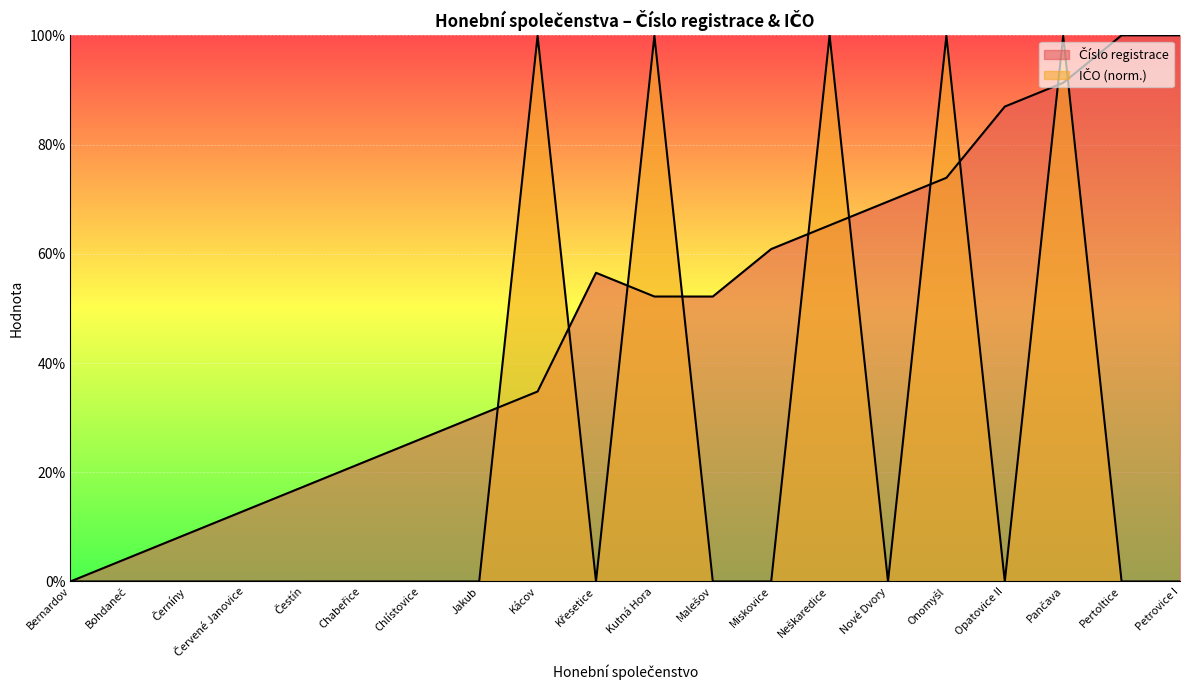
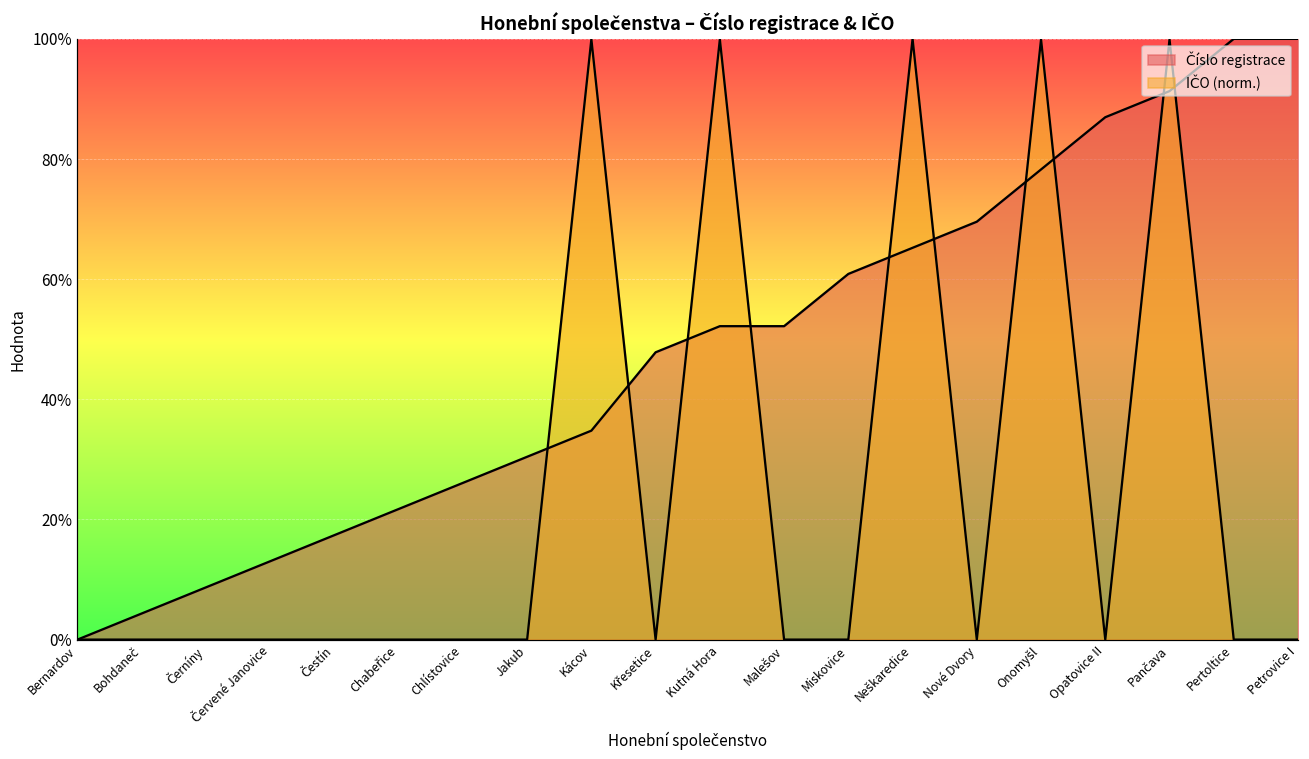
  {
    "Číslo registrace": {
      "Bohdaneč": "4%",
      "Černíny": "9%",
      "Červené Janovice": "13%",
      "Čestín": "17%",
      "Chabeřice": "22%",
      "Chlístovice": "26%",
      "Jakub": "30%",
      "Kácov": "35%",
-     "Křesetice": "57%",
+     "Křesetice": "48%",
      "Kutná Hora": "52%",
      "Malešov": "52%",
      "Miskovice": "61%",
      "Neškaredice": "65%",
      "Nové Dvory": "70%",
-     "Onomyšl": "74%",
+     "Onomyšl": "78%",
      "Opatovice II": "87%",
      "Pertoltice": "100%",
      "Petrovice I": "100%"
    },
    "IČO (norm.)": {
      "Bohdaneč": "0%",
      "Černíny": "0%",
      "Červené Janovice": "0%",
      "Čestín": "0%",
      "Chabeřice": "0%",
      "Chlístovice": "0%",
      "Jakub": "0%",
      "Kácov": "100%",
      "Křesetice": "0%",
      "Kutná Hora": "100%",
      "Malešov": "0%",
      "Miskovice": "0%",
      "Neškaredice": "100%",
      "Nové Dvory": "0%",
      "Onomyšl": "100%",
      "Opatovice II": "0%",
      "Pančava": "100%",
      "Pertoltice": "0%",
      "Petrovice I": "0%"
    }
  }
